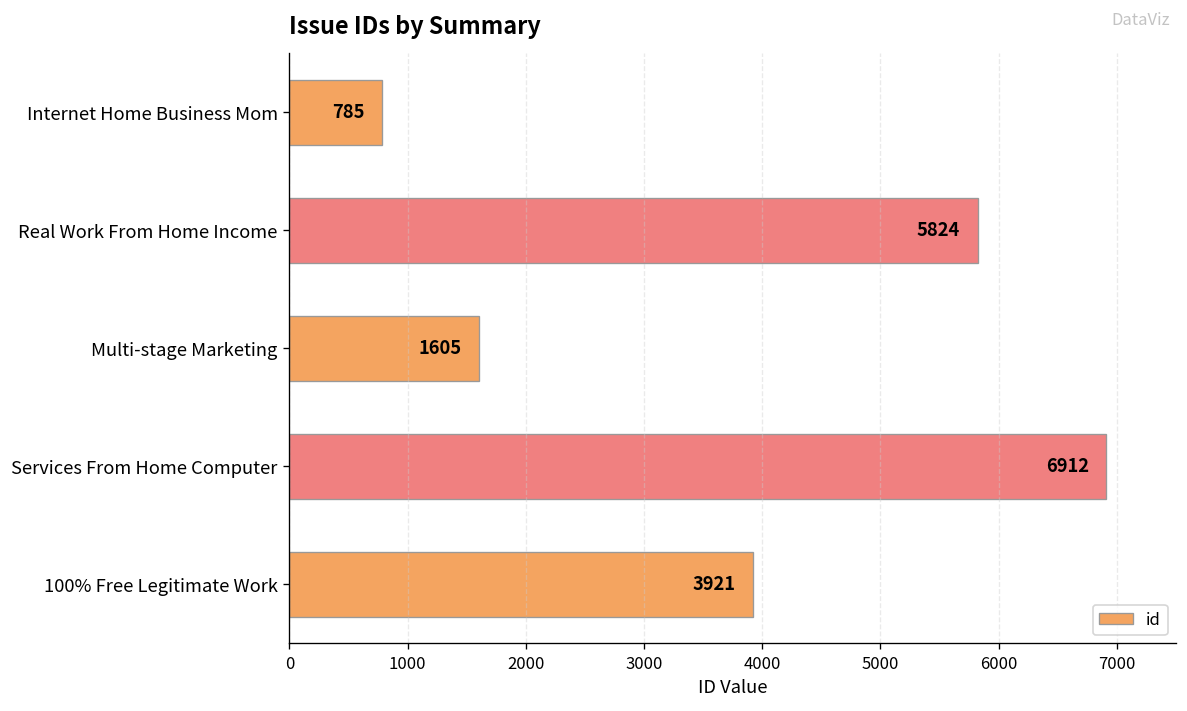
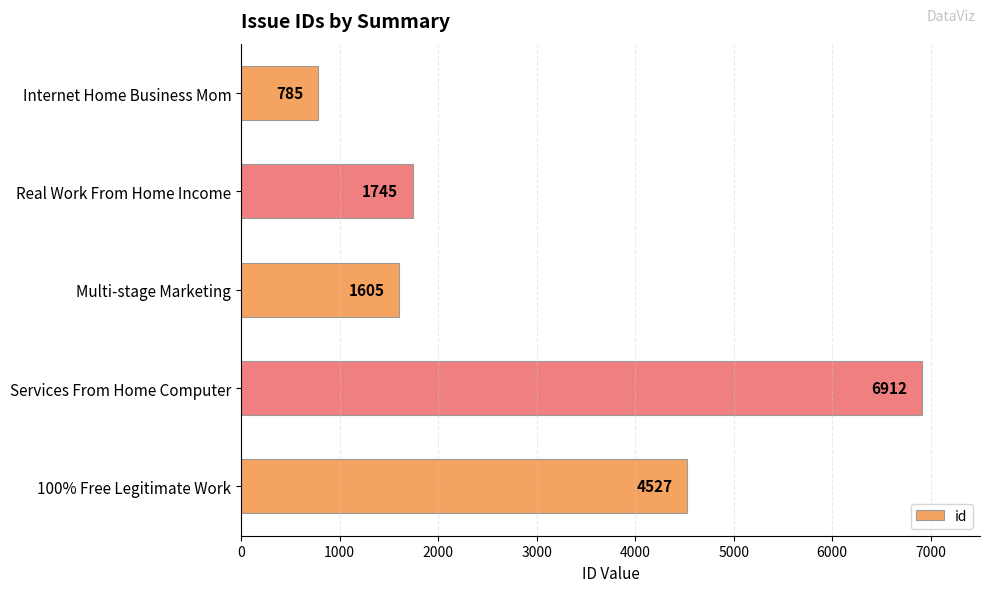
  {
    "Internet Home Business Mom": 785,
-   "Real Work From Home Income": 5824,
+   "Real Work From Home Income": 1745,
    "Multi-stage Marketing": 1605,
    "Services From Home Computer": 6912,
-   "100% Free Legitimate Work": 3921
+   "100% Free Legitimate Work": 4527
  }
